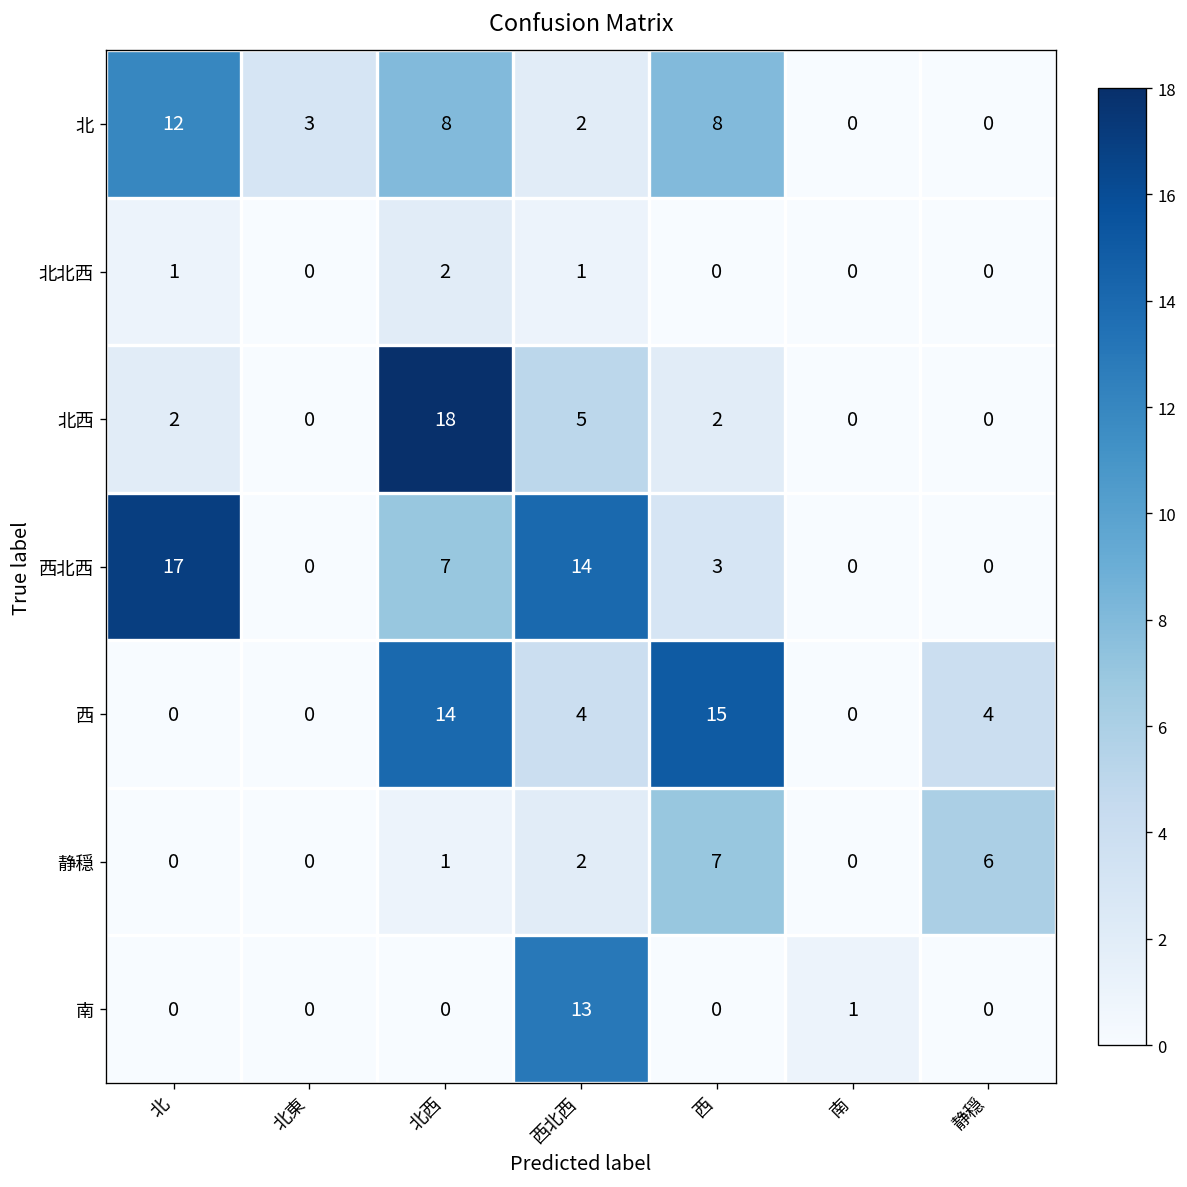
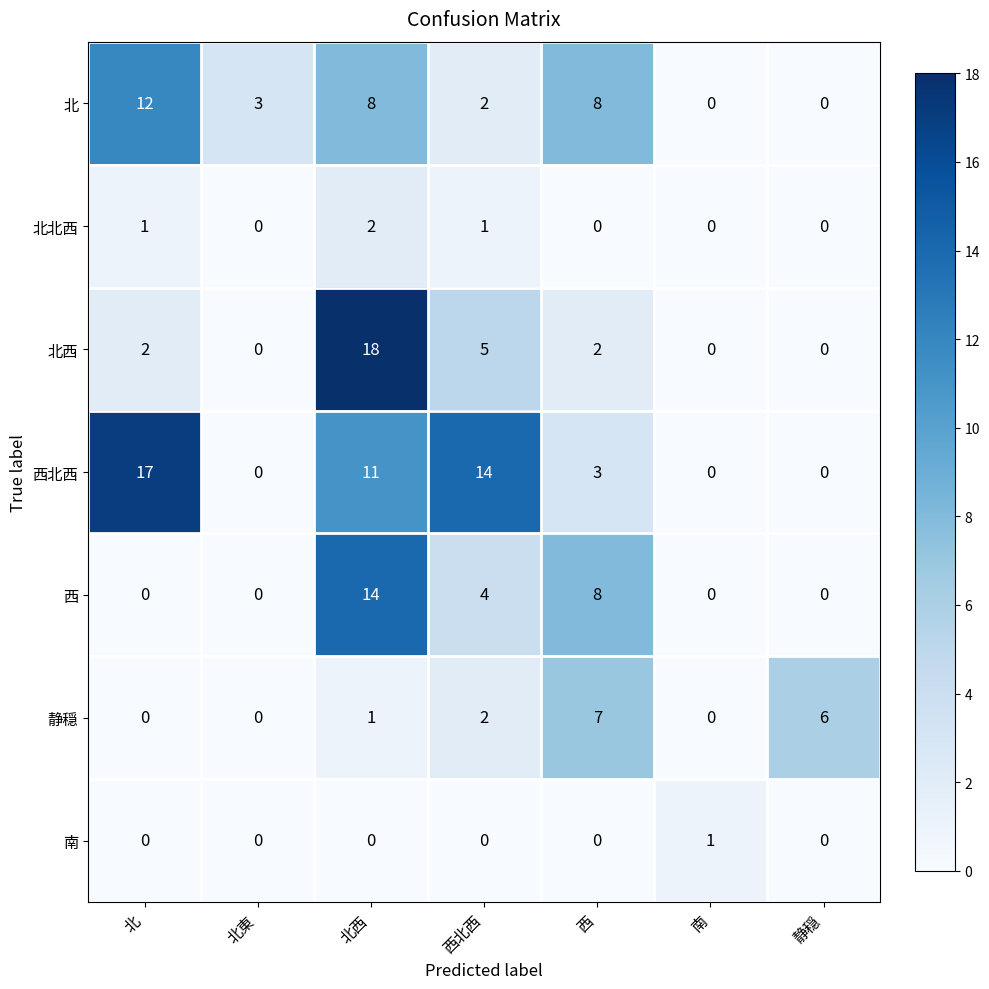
  {
    "北": {
      "北": 12,
      "北東": 3,
      "北西": 8,
      "西北西": 2,
      "西": 8,
      "南": 0,
      "静穏": 0
    },
    "北北西": {
      "北": 1,
      "北東": 0,
      "北西": 2,
      "西北西": 1,
      "西": 0,
      "南": 0,
      "静穏": 0
    },
    "北西": {
      "北": 2,
      "北東": 0,
      "北西": 18,
      "西北西": 5,
      "西": 2,
      "南": 0,
      "静穏": 0
    },
    "西北西": {
      "北": 17,
      "北東": 0,
-     "北西": 7,
+     "北西": 11,
      "西北西": 14,
      "西": 3,
      "南": 0,
      "静穏": 0
    },
    "西": {
      "北": 0,
      "北東": 0,
      "北西": 14,
      "西北西": 4,
-     "西": 15,
+     "西": 8,
      "南": 0,
-     "静穏": 4
+     "静穏": 0
    },
    "静穏": {
      "北": 0,
      "北東": 0,
      "北西": 1,
      "西北西": 2,
      "西": 7,
      "南": 0,
      "静穏": 6
    },
    "南": {
      "北": 0,
      "北東": 0,
      "北西": 0,
-     "西北西": 13,
+     "西北西": 0,
      "西": 0,
      "南": 1,
      "静穏": 0
    }
  }
